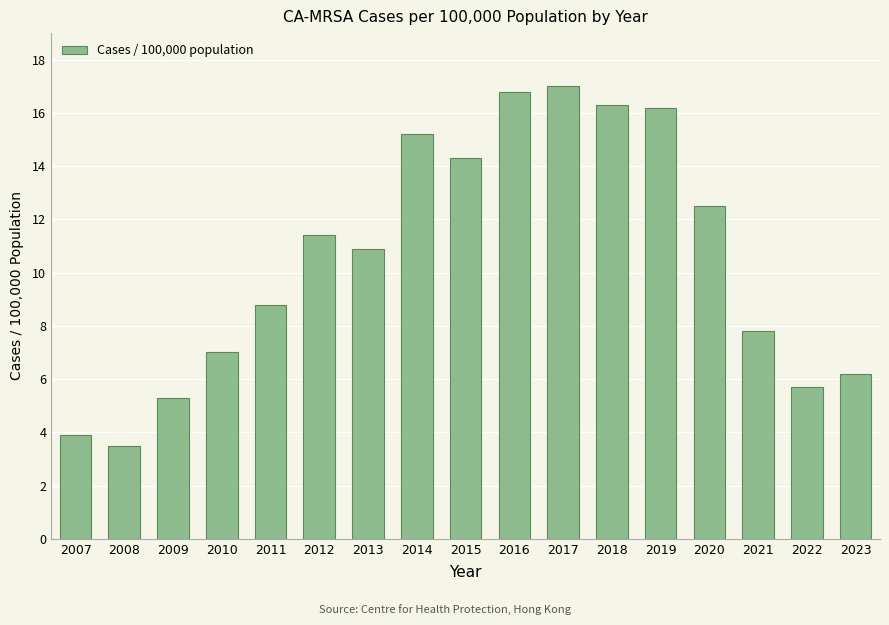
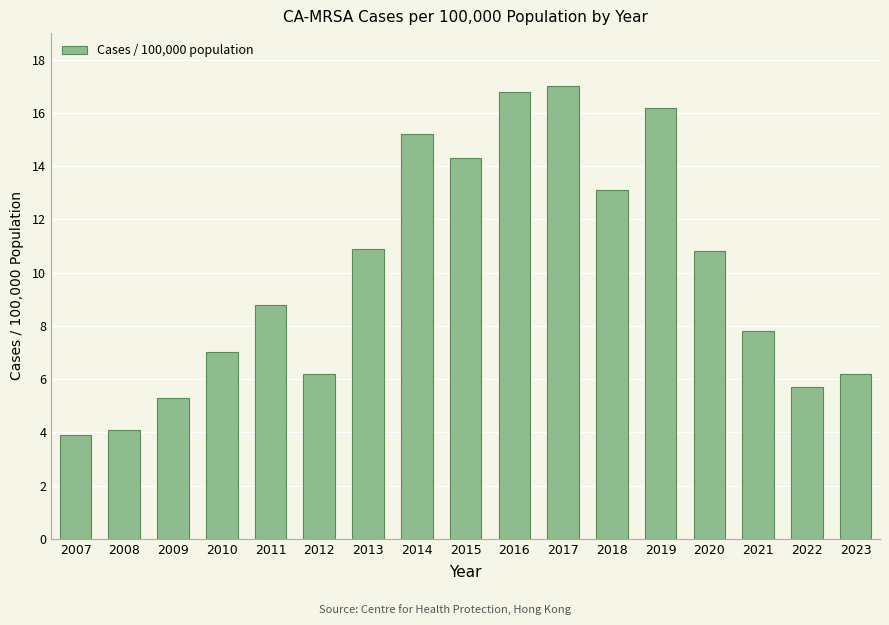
  {
    "2007": 3.9,
-   "2008": 3.5,
+   "2008": 4.1,
    "2009": 5.3,
    "2010": 7.0,
    "2011": 8.8,
-   "2012": 11.4,
+   "2012": 6.2,
    "2013": 10.9,
    "2014": 15.2,
    "2015": 14.3,
    "2016": 16.8,
    "2017": 17.0,
-   "2018": 16.3,
+   "2018": 13.1,
    "2019": 16.2,
-   "2020": 12.5,
+   "2020": 10.8,
    "2021": 7.8,
    "2022": 5.7,
    "2023": 6.2
  }
